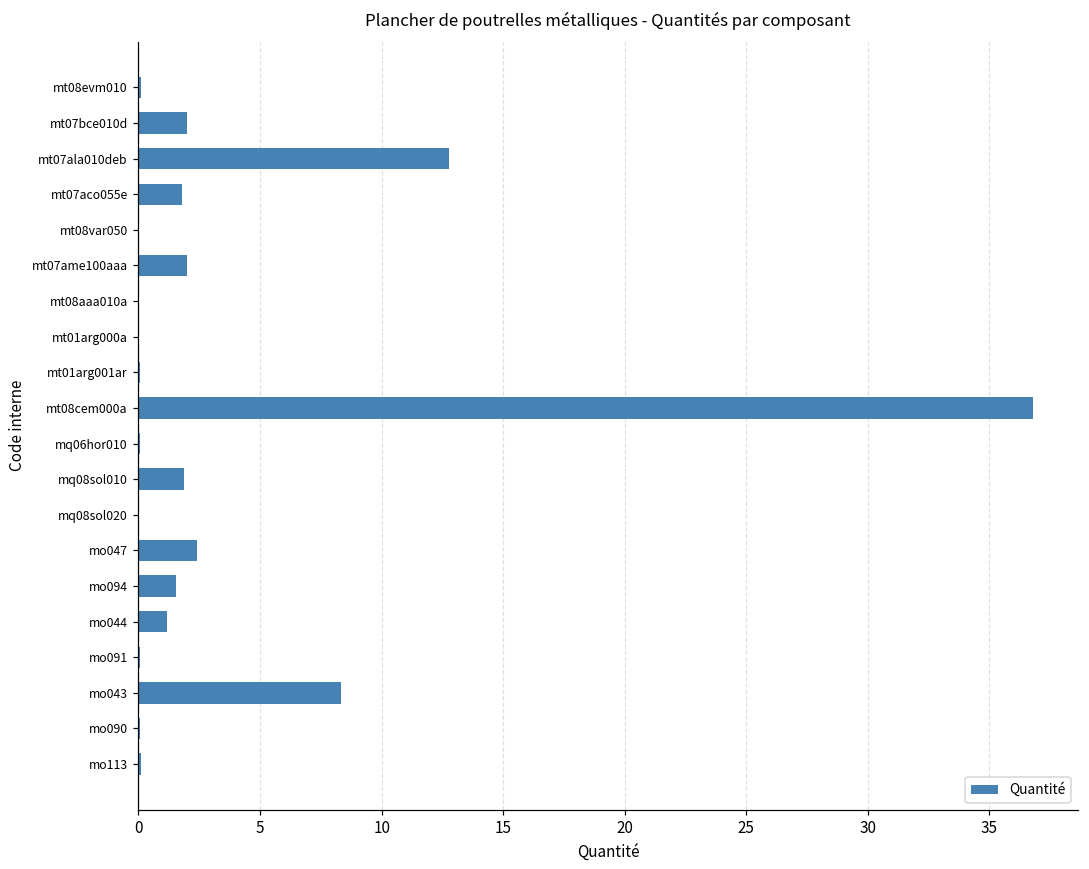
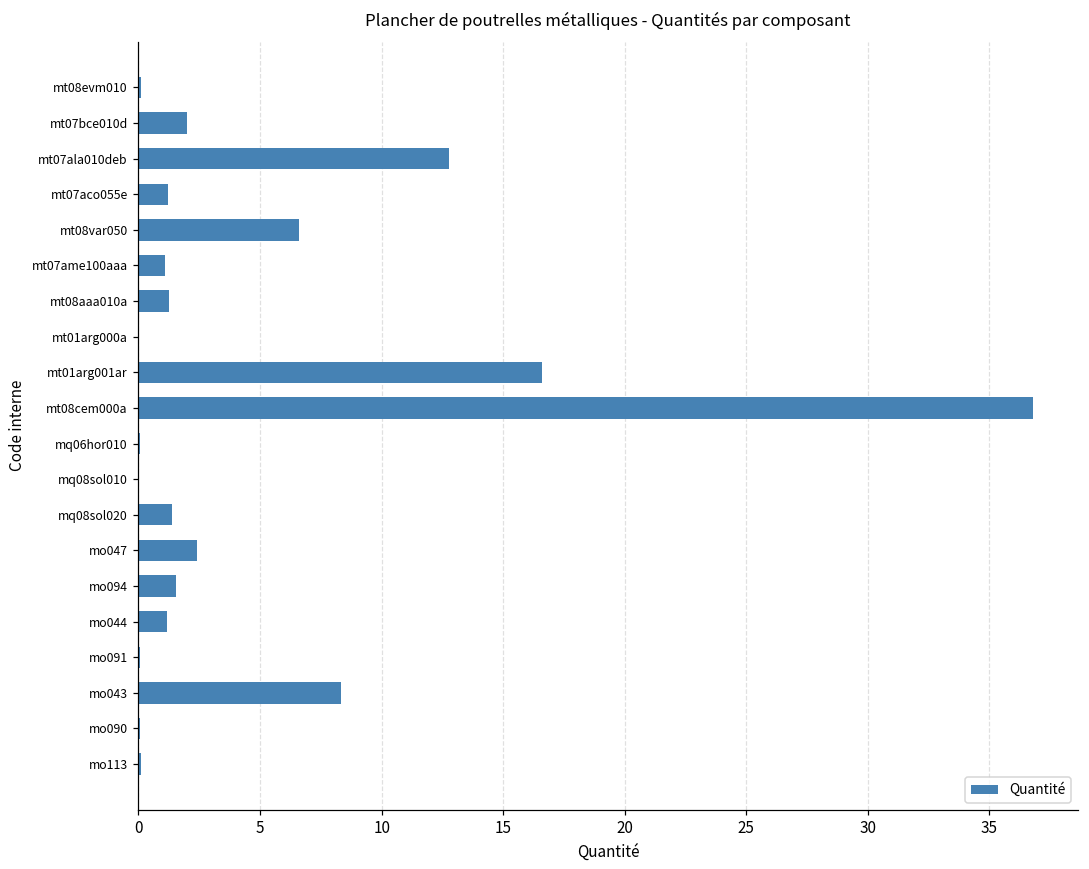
  {
    "mt07bce010d": 2.0,
    "mt07ala010deb": 12.8,
-   "mt07aco055e": 1.8,
-   "mt08var050": 0.0,
-   "mt07ame100aaa": 2.0,
-   "mt08aaa010a": 0.0,
-   "mt01arg001ar": 0.1,
+   "mt07aco055e": 1.2,
+   "mt08var050": 6.6,
+   "mt07ame100aaa": 1.1,
+   "mt08aaa010a": 1.2,
+   "mt01arg001ar": 16.6,
    "mt08cem000a": 36.8,
-   "mq08sol010": 1.9,
-   "mq08sol020": 0.0,
+   "mq08sol010": 0.0,
+   "mq08sol020": 1.4,
    "mo047": 2.4,
    "mo094": 1.5,
    "mo044": 1.2,
    "mo043": 8.3
  }
